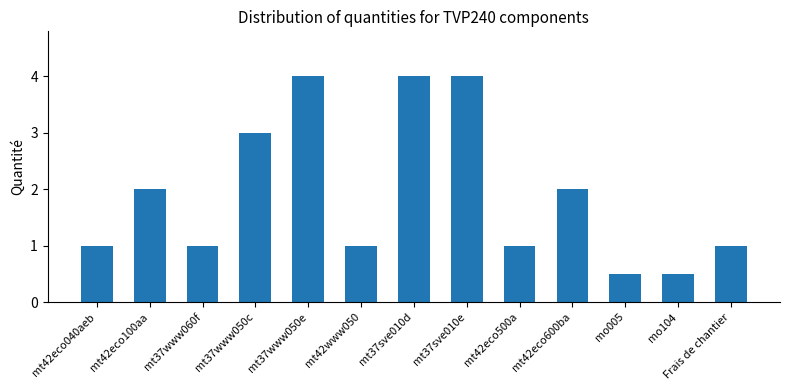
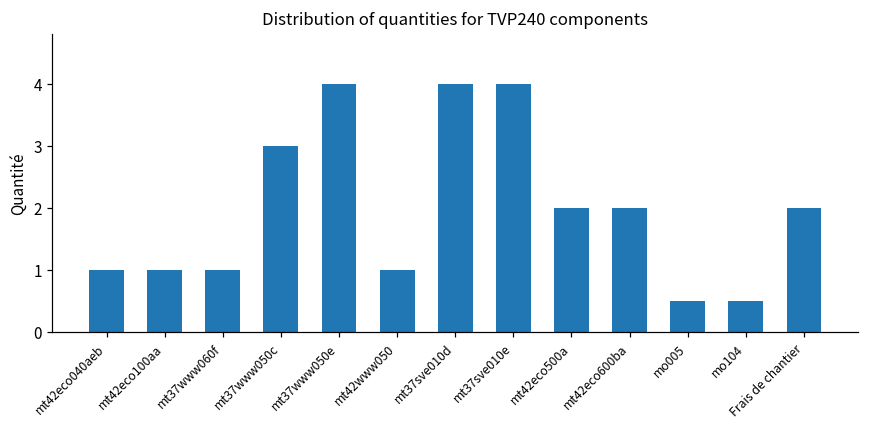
  {
    "mt42eco040aeb": 1,
-   "mt42eco100aa": 2,
+   "mt42eco100aa": 1,
    "mt37www060f": 1,
    "mt37www050c": 3,
    "mt37www050e": 4,
    "mt42www050": 1,
    "mt37sve010d": 4,
    "mt37sve010e": 4,
-   "mt42eco500a": 1,
+   "mt42eco500a": 2,
    "mt42eco600ba": 2,
    "mo005": 0.5,
    "mo104": 0.5,
-   "Frais de chantier": 1
+   "Frais de chantier": 2
  }
